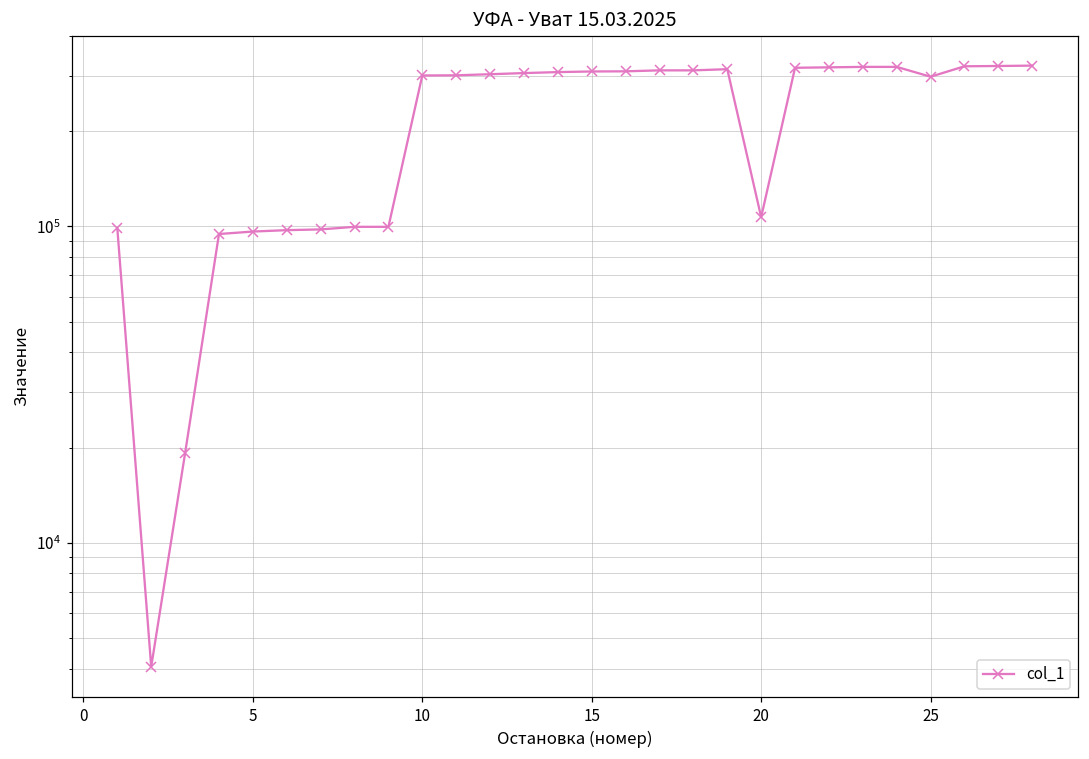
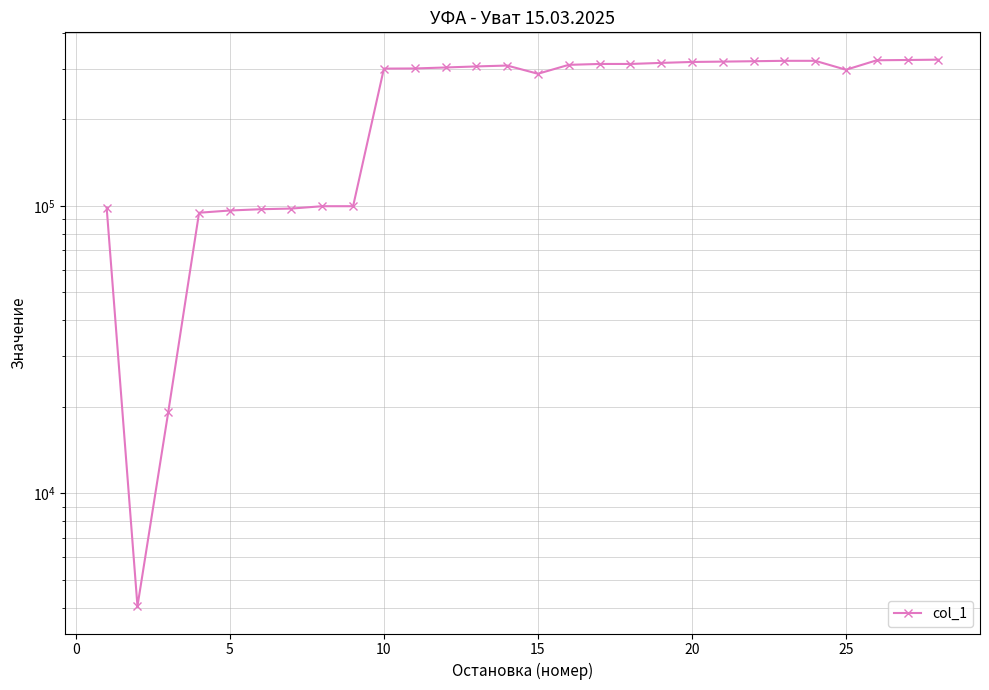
  {
    "5": 96000,
    "10": 300000,
-   "15": 310000,
-   "20": 107000,
+   "15": 290000,
+   "20": 320000,
    "25": 300000
  }
